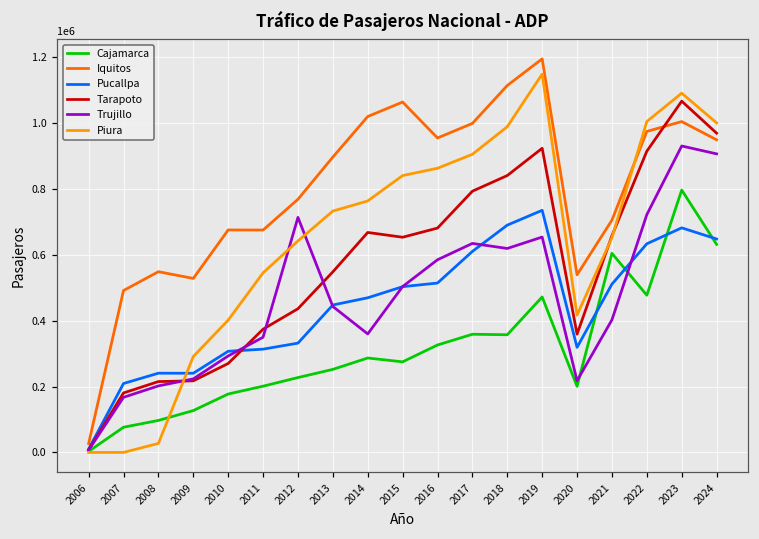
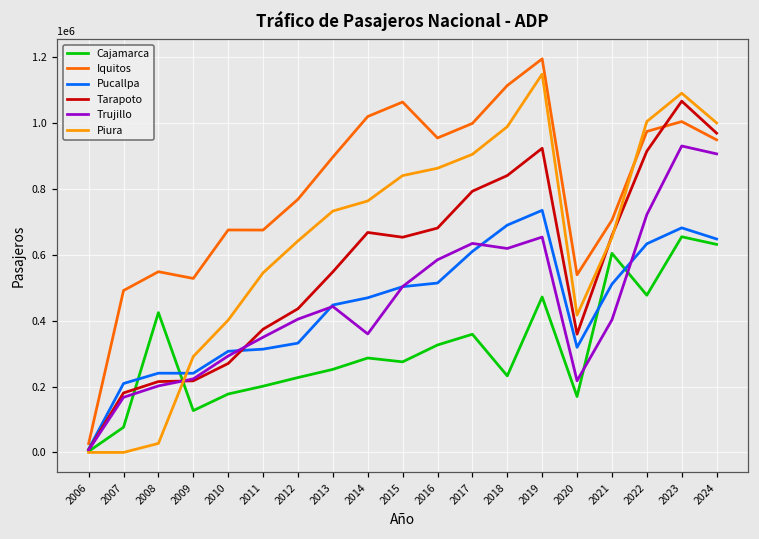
  {
    "Cajamarca": {
      "2007": 80000,
-     "2008": 100000,
+     "2008": 420000,
      "2009": 130000,
      "2010": 180000,
      "2011": 200000,
      "2012": 230000,
      "2013": 250000,
      "2014": 290000,
      "2015": 280000,
      "2016": 330000,
      "2017": 360000,
-     "2018": 360000,
+     "2018": 230000,
      "2019": 470000,
-     "2020": 200000,
+     "2020": 170000,
      "2021": 600000,
      "2022": 480000,
-     "2023": 800000,
+     "2023": 660000,
      "2024": 630000
    },
    "Pucallpa": {
      "2007": 210000,
      "2008": 240000,
      "2009": 240000,
      "2010": 310000,
      "2011": 310000,
      "2012": 330000,
      "2014": 470000,
      "2016": 510000,
      "2017": 610000,
      "2018": 690000,
      "2019": 740000,
      "2020": 320000,
      "2021": 510000,
      "2022": 630000,
      "2023": 680000,
      "2024": 650000
    },
    "Tarapoto": {
      "2007": 180000,
      "2008": 220000,
      "2010": 270000,
      "2011": 370000,
      "2012": 440000,
      "2013": 550000,
      "2014": 670000,
      "2015": 650000,
      "2016": 680000,
      "2017": 790000,
      "2018": 840000,
      "2019": 920000,
      "2020": 360000,
      "2022": 920000,
      "2023": 1070000,
      "2024": 970000
    },
    "Trujillo": {
      "2007": 170000,
      "2008": 200000,
      "2010": 290000,
      "2011": 350000,
-     "2012": 710000,
+     "2012": 400000,
      "2014": 360000,
      "2016": 590000,
      "2017": 630000,
      "2018": 620000,
      "2019": 650000,
      "2020": 220000,
      "2021": 400000,
      "2022": 720000,
      "2023": 930000,
      "2024": 910000
    }
  }
